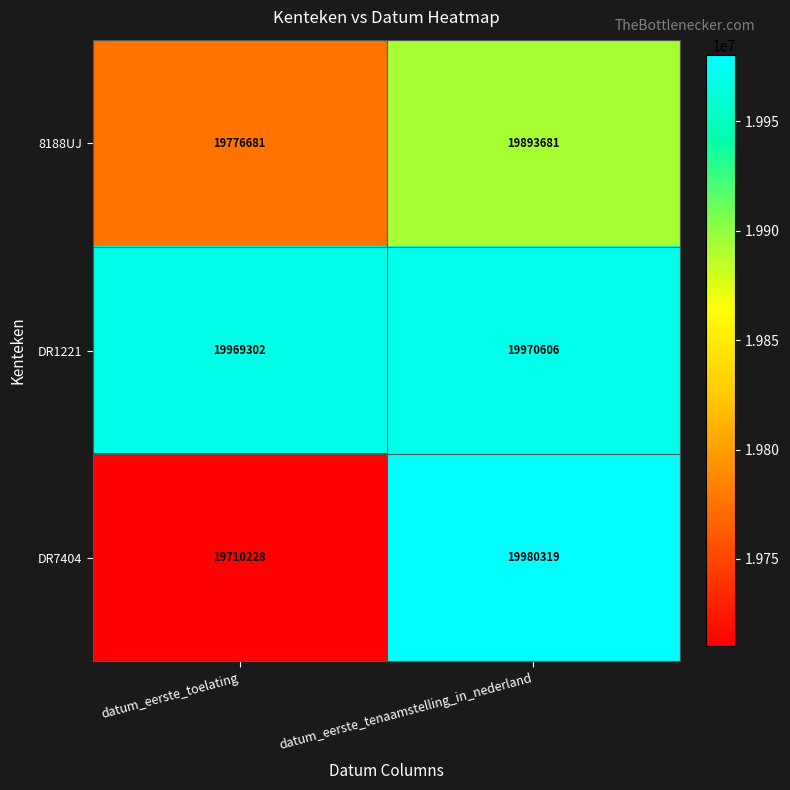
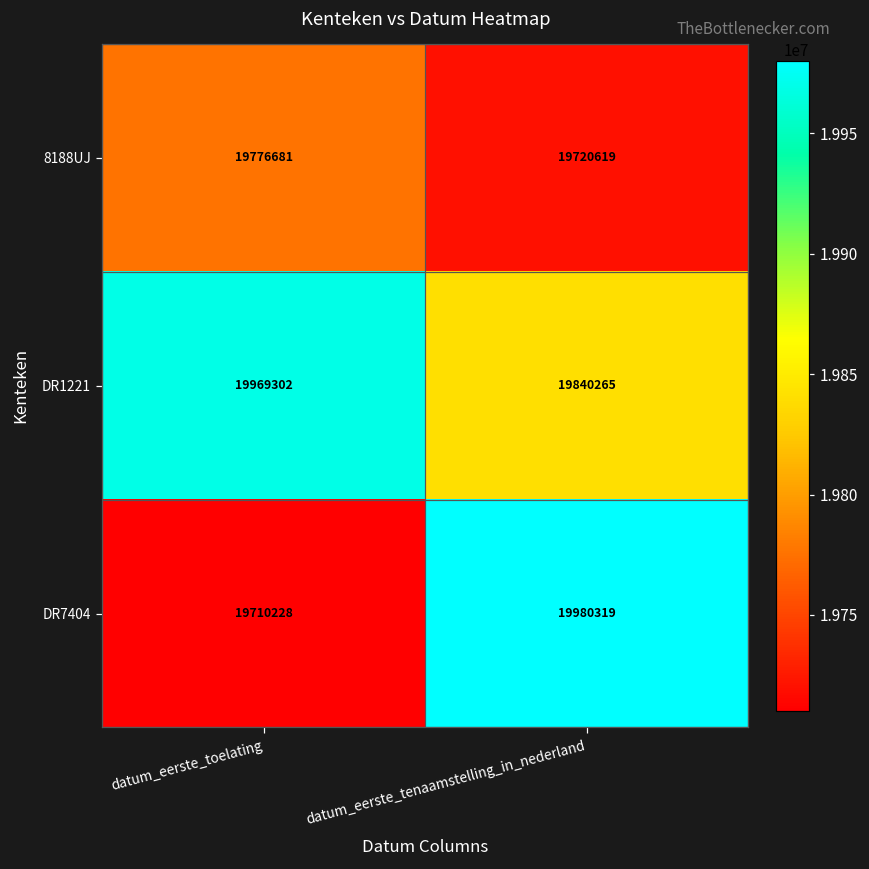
  {
    "8188UJ": {
      "datum_eerste_toelating": 19776681,
-     "datum_eerste_tenaamstelling_in_nederland": 19893681
+     "datum_eerste_tenaamstelling_in_nederland": 19720619
    },
    "DR1221": {
      "datum_eerste_toelating": 19969302,
-     "datum_eerste_tenaamstelling_in_nederland": 19970606
+     "datum_eerste_tenaamstelling_in_nederland": 19840265
    },
    "DR7404": {
      "datum_eerste_toelating": 19710228,
      "datum_eerste_tenaamstelling_in_nederland": 19980319
    }
  }
